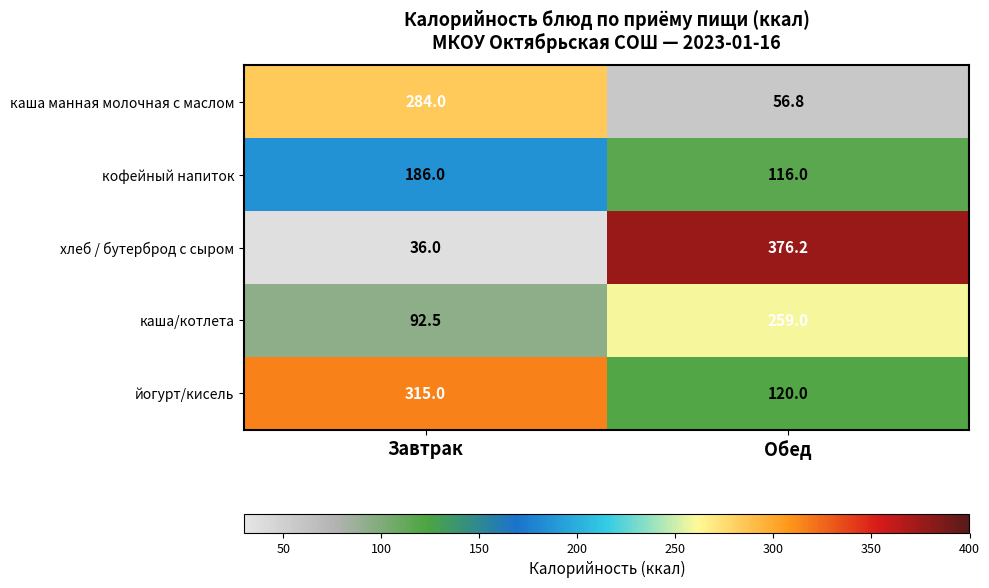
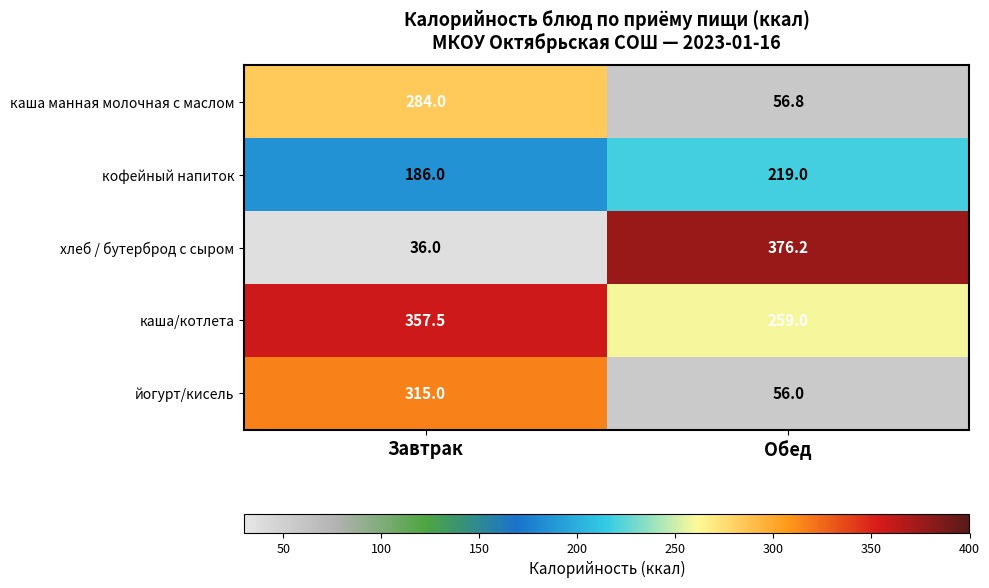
  {
    "каша манная молочная с маслом": {
      "Завтрак": 284.0,
      "Обед": 56.8
    },
    "кофейный напиток": {
      "Завтрак": 186.0,
-     "Обед": 116.0
+     "Обед": 219.0
    },
    "хлеб / бутерброд с сыром": {
      "Завтрак": 36.0,
      "Обед": 376.2
    },
    "каша/котлета": {
-     "Завтрак": 92.5,
+     "Завтрак": 357.5,
      "Обед": 259.0
    },
    "йогурт/кисель": {
      "Завтрак": 315.0,
-     "Обед": 120.0
+     "Обед": 56.0
    }
  }
